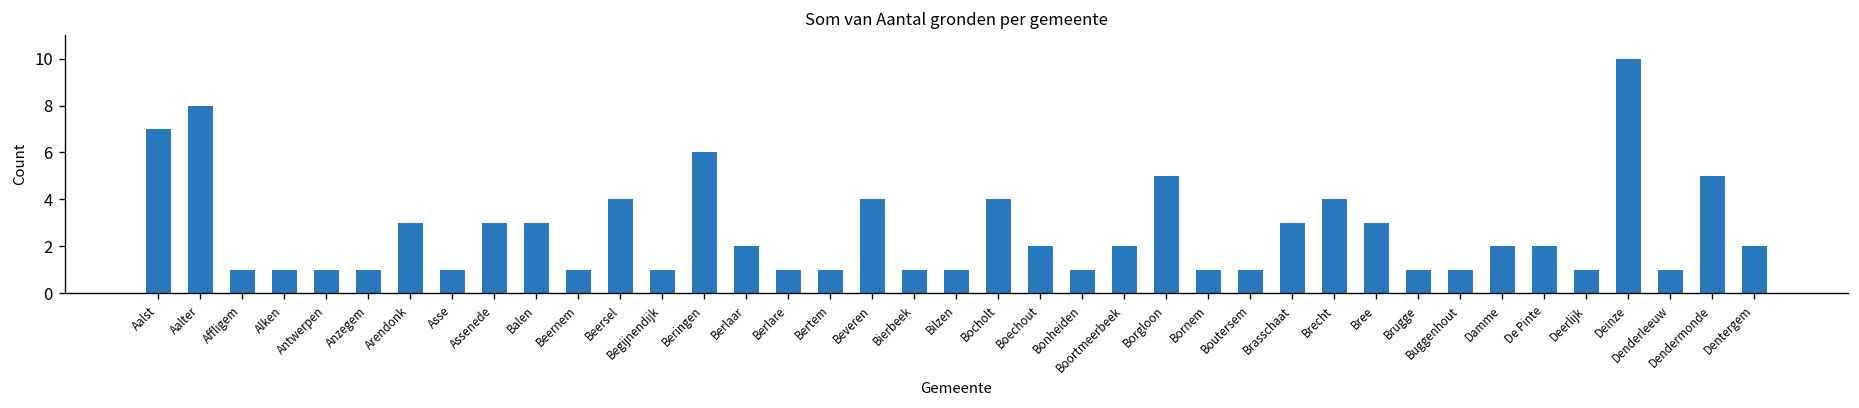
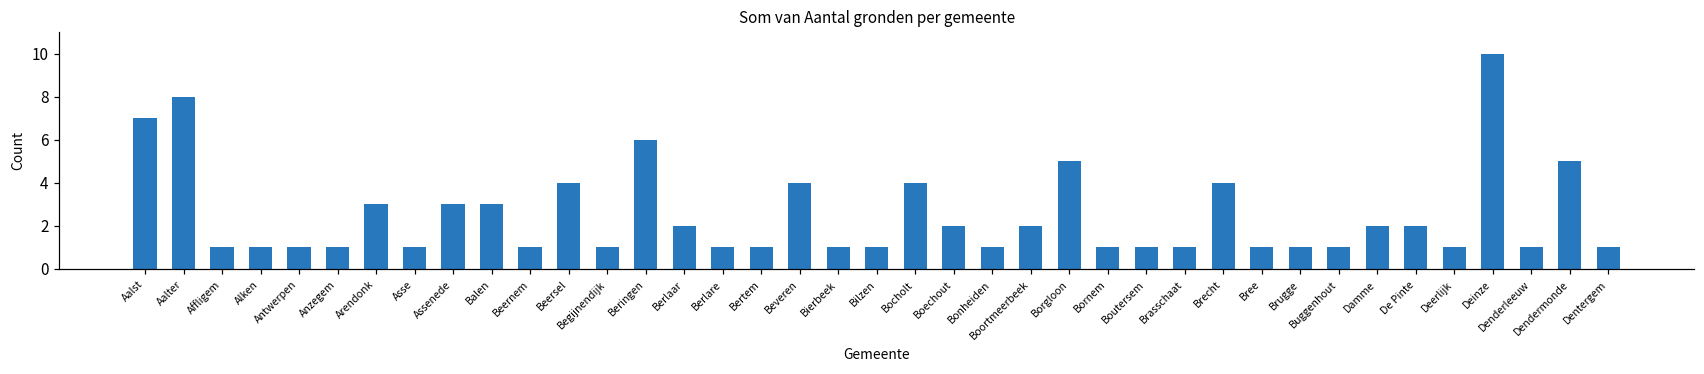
  {
    "Aalst": 7,
    "Aalter": 8,
    "Affligem": 1,
    "Alken": 1,
    "Antwerpen": 1,
    "Anzegem": 1,
    "Arendonk": 3,
    "Asse": 1,
    "Assenede": 3,
    "Balen": 3,
    "Beernem": 1,
    "Beersel": 4,
    "Begijnendijk": 1,
    "Beringen": 6,
    "Berlaar": 2,
    "Berlare": 1,
    "Bertem": 1,
    "Beveren": 4,
    "Bierbeek": 1,
    "Bilzen": 1,
    "Bocholt": 4,
    "Boechout": 2,
    "Bonheiden": 1,
    "Boortmeerbeek": 2,
    "Borgloon": 5,
    "Bornem": 1,
    "Boutersem": 1,
-   "Brasschaat": 3,
+   "Brasschaat": 1,
    "Brecht": 4,
-   "Bree": 3,
+   "Bree": 1,
    "Brugge": 1,
    "Buggenhout": 1,
    "Damme": 2,
    "De Pinte": 2,
    "Deerlijk": 1,
    "Deinze": 10,
    "Denderleeuw": 1,
    "Dendermonde": 5,
-   "Dentergem": 2
+   "Dentergem": 1
  }
